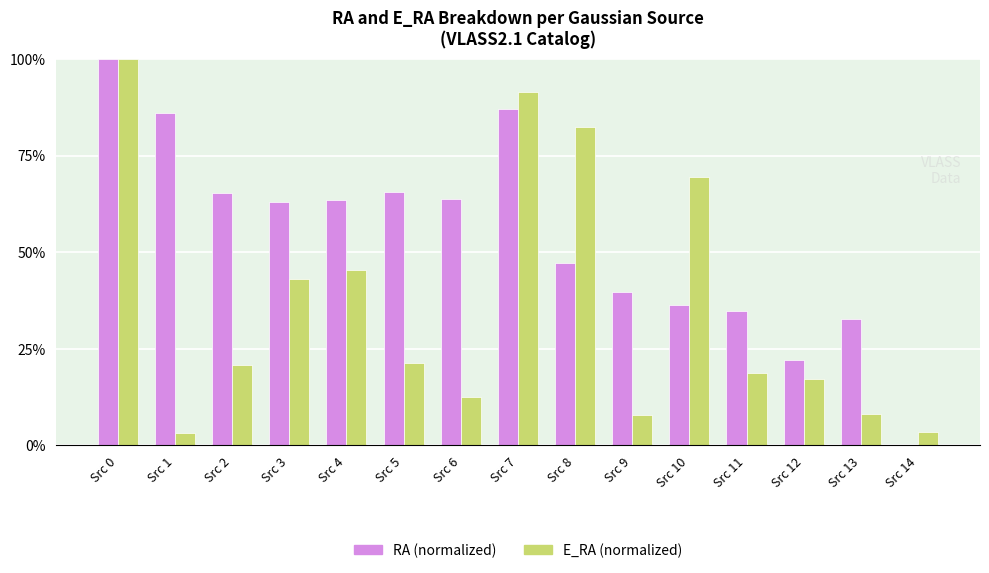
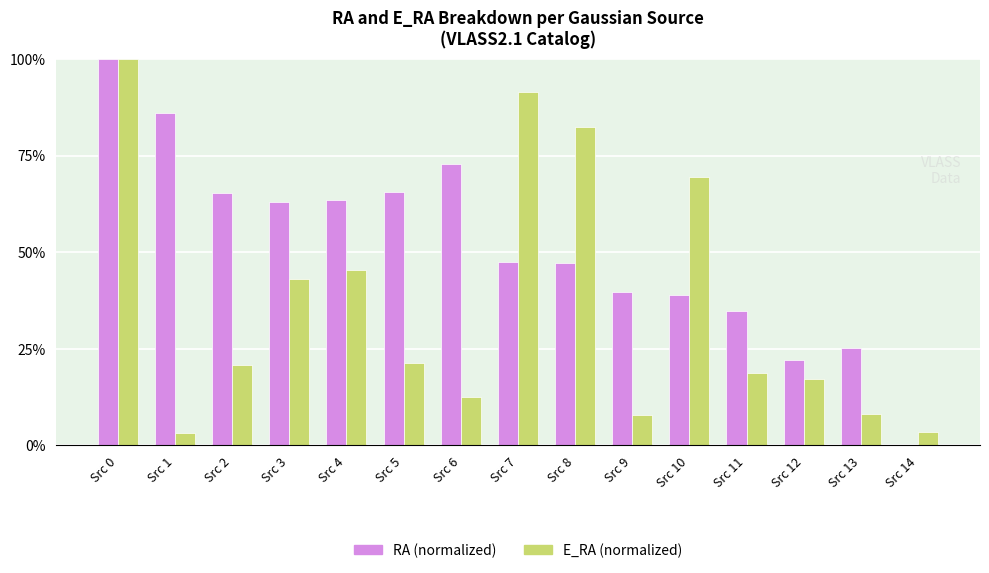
  {
    "RA (normalized)": {
      "Src 0": "100%",
      "Src 1": "86%",
      "Src 2": "65%",
      "Src 3": "63%",
      "Src 4": "64%",
      "Src 5": "66%",
-     "Src 6": "64%",
-     "Src 7": "87%",
+     "Src 6": "73%",
+     "Src 7": "47%",
      "Src 8": "47%",
      "Src 9": "40%",
-     "Src 10": "36%",
+     "Src 10": "39%",
      "Src 11": "35%",
      "Src 12": "22%",
-     "Src 13": "33%",
+     "Src 13": "25%",
      "Src 14": "0%"
    },
    "E_RA (normalized)": {
      "Src 0": "100%",
      "Src 1": "3%",
      "Src 2": "21%",
      "Src 3": "43%",
      "Src 4": "45%",
      "Src 5": "21%",
      "Src 6": "12%",
      "Src 7": "92%",
      "Src 8": "82%",
      "Src 9": "8%",
      "Src 10": "69%",
      "Src 11": "19%",
      "Src 12": "17%",
      "Src 13": "8%",
      "Src 14": "3%"
    }
  }
